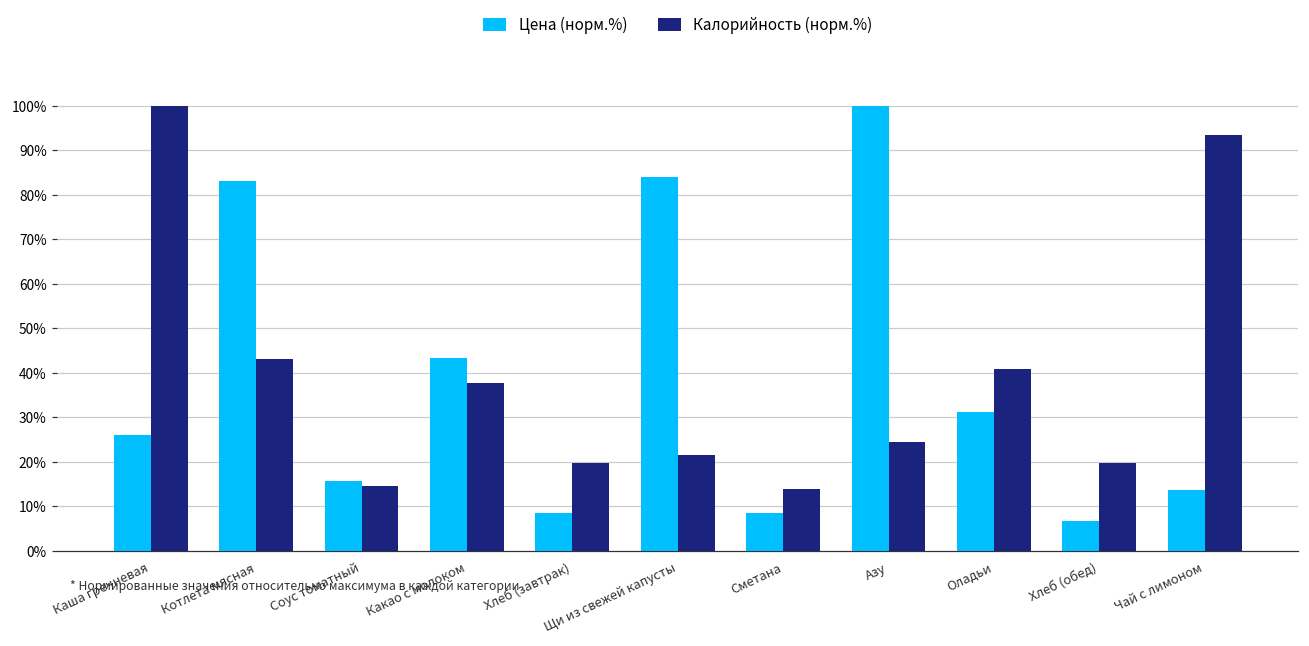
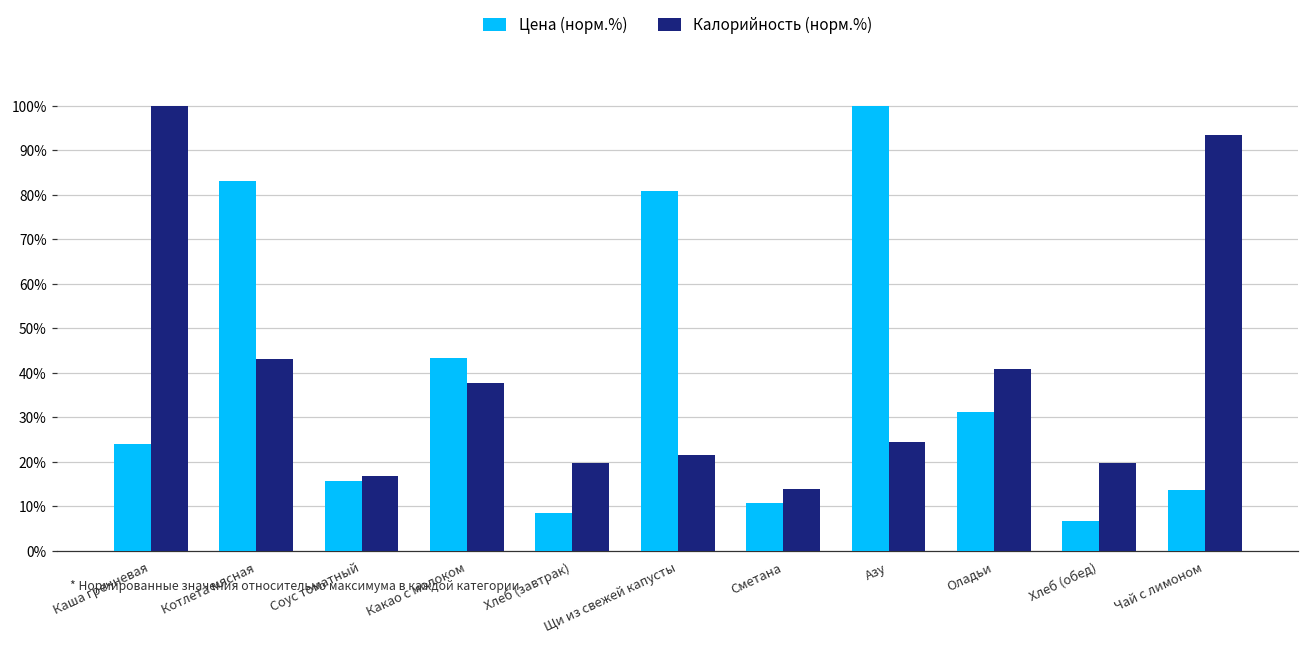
  {
    "Цена (норм.%)": {
-     "Каша гречневая": "26%",
+     "Каша гречневая": "24%",
      "Котлета мясная": "83%",
      "Соус томатный": "16%",
      "Какао с молоком": "43%",
      "Хлеб (завтрак)": "8%",
-     "Щи из свежей капусты": "84%",
-     "Сметана": "8%",
+     "Щи из свежей капусты": "81%",
+     "Сметана": "11%",
      "Азу": "100%",
      "Оладьи": "31%",
      "Хлеб (обед)": "7%",
      "Чай с лимоном": "14%"
    },
    "Калорийность (норм.%)": {
      "Каша гречневая": "100%",
      "Котлета мясная": "43%",
-     "Соус томатный": "15%",
+     "Соус томатный": "17%",
      "Какао с молоком": "38%",
      "Хлеб (завтрак)": "20%",
      "Щи из свежей капусты": "21%",
      "Сметана": "14%",
      "Азу": "24%",
      "Оладьи": "41%",
      "Хлеб (обед)": "20%",
      "Чай с лимоном": "93%"
    }
  }
